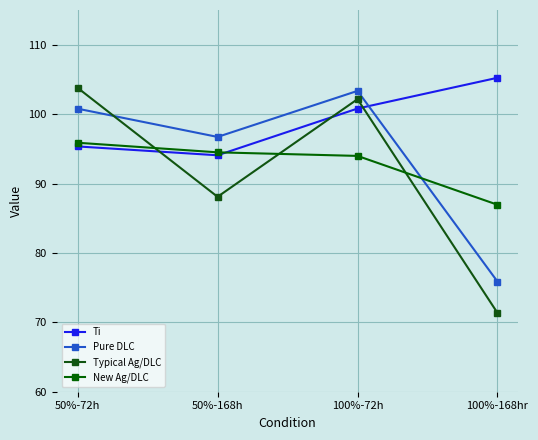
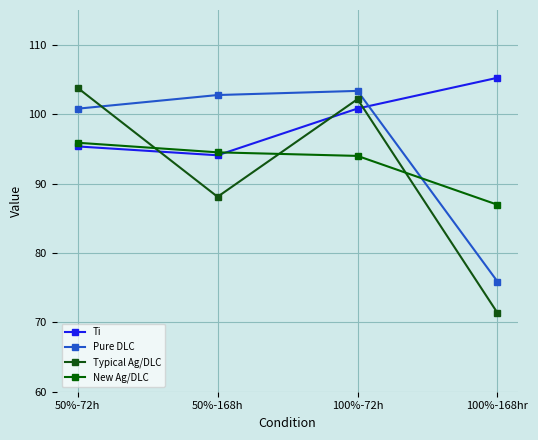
  {
    "Ti": {
      "50%-72h": 95,
      "50%-168h": 94,
      "100%-72h": 101,
      "100%-168hr": 105
    },
    "Pure DLC": {
      "50%-72h": 101,
-     "50%-168h": 97,
+     "50%-168h": 103,
      "100%-72h": 103,
      "100%-168hr": 76
    }
  }
